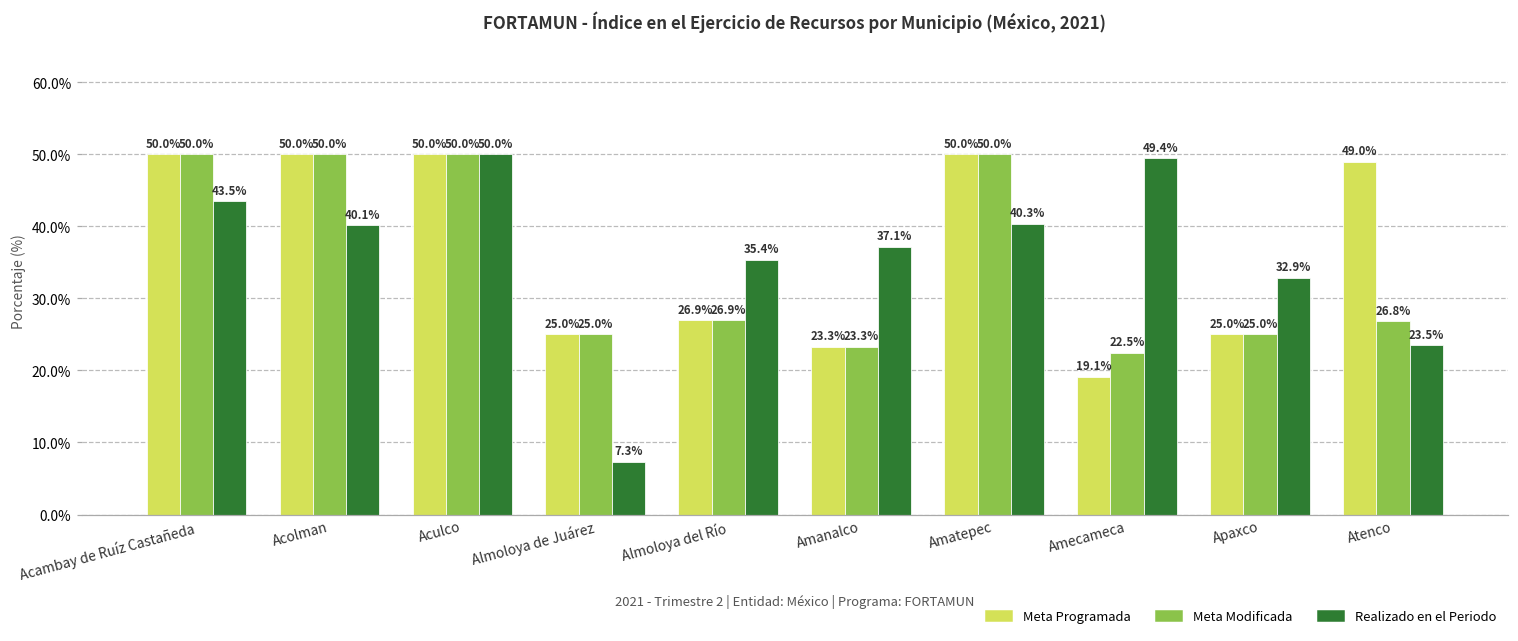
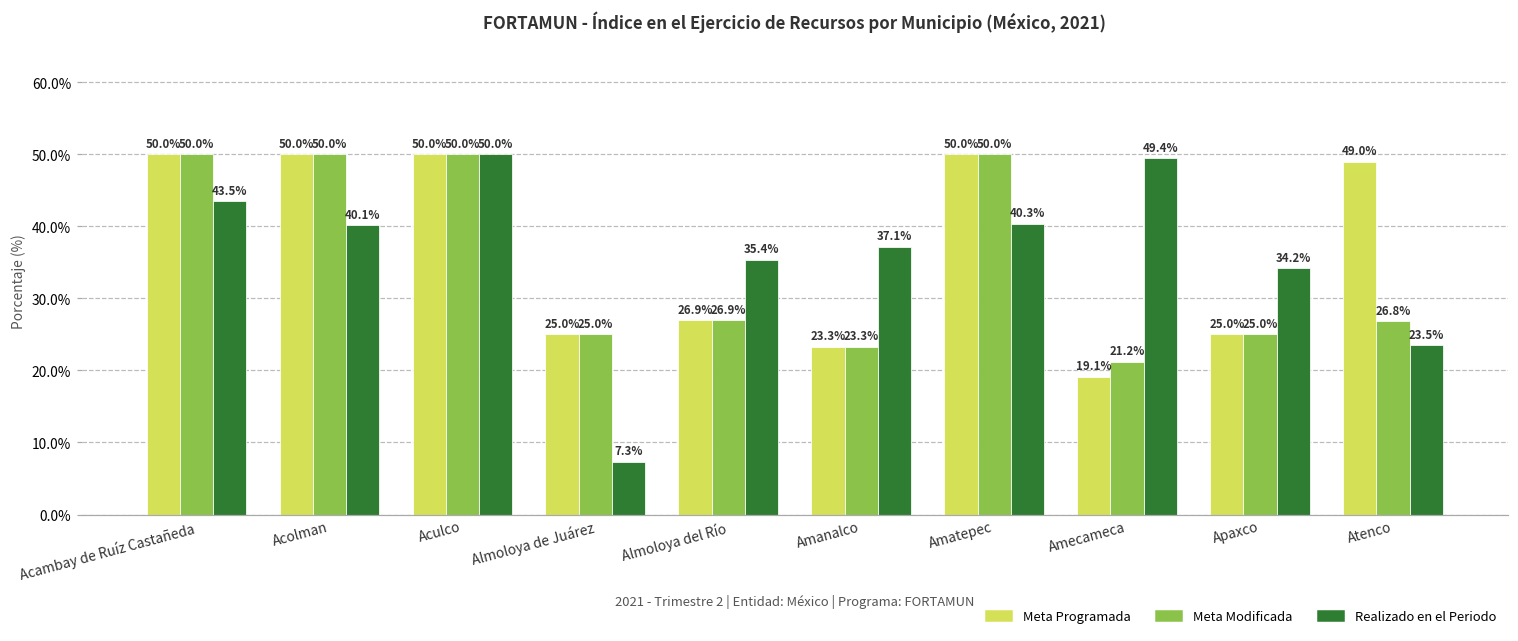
  {
    "Meta Programada": {
      "Acambay de Ruíz Castañeda": "50.0%",
      "Acolman": "50.0%",
      "Aculco": "50.0%",
      "Almoloya de Juárez": "25.0%",
      "Almoloya del Río": "26.9%",
      "Amanalco": "23.3%",
      "Amatepec": "50.0%",
      "Amecameca": "19.1%",
      "Apaxco": "25.0%",
      "Atenco": "49.0%"
    },
    "Meta Modificada": {
      "Acambay de Ruíz Castañeda": "50.0%",
      "Acolman": "50.0%",
      "Aculco": "50.0%",
      "Almoloya de Juárez": "25.0%",
      "Almoloya del Río": "26.9%",
      "Amanalco": "23.3%",
      "Amatepec": "50.0%",
-     "Amecameca": "22.5%",
+     "Amecameca": "21.2%",
      "Apaxco": "25.0%",
      "Atenco": "26.8%"
    },
    "Realizado en el Periodo": {
      "Acambay de Ruíz Castañeda": "43.5%",
      "Acolman": "40.1%",
      "Aculco": "50.0%",
      "Almoloya de Juárez": "7.3%",
      "Almoloya del Río": "35.4%",
      "Amanalco": "37.1%",
      "Amatepec": "40.3%",
      "Amecameca": "49.4%",
-     "Apaxco": "32.9%",
+     "Apaxco": "34.2%",
      "Atenco": "23.5%"
    }
  }
